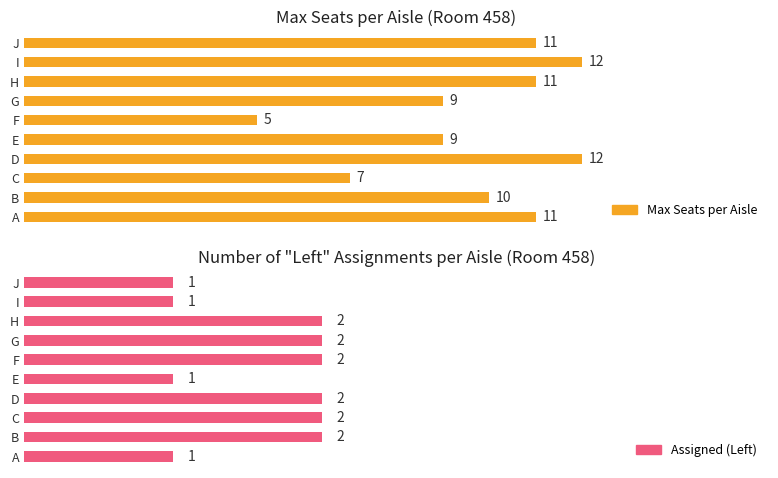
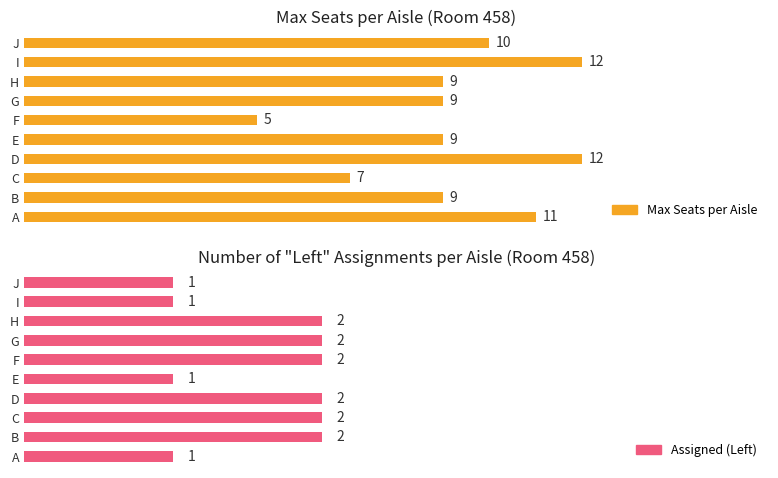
  {
    "Max Seats per Aisle (Room 458)": {
-     "J": 11,
+     "J": 10,
      "I": 12,
-     "H": 11,
+     "H": 9,
      "G": 9,
      "F": 5,
      "E": 9,
      "D": 12,
      "C": 7,
-     "B": 10,
+     "B": 9,
      "A": 11
    },
    "Number of \"Left\" Assignments per Aisle (Room 458)": {
      "J": 1,
      "I": 1,
      "H": 2,
      "G": 2,
      "F": 2,
      "E": 1,
      "D": 2,
      "C": 2,
      "B": 2,
      "A": 1
    }
  }
